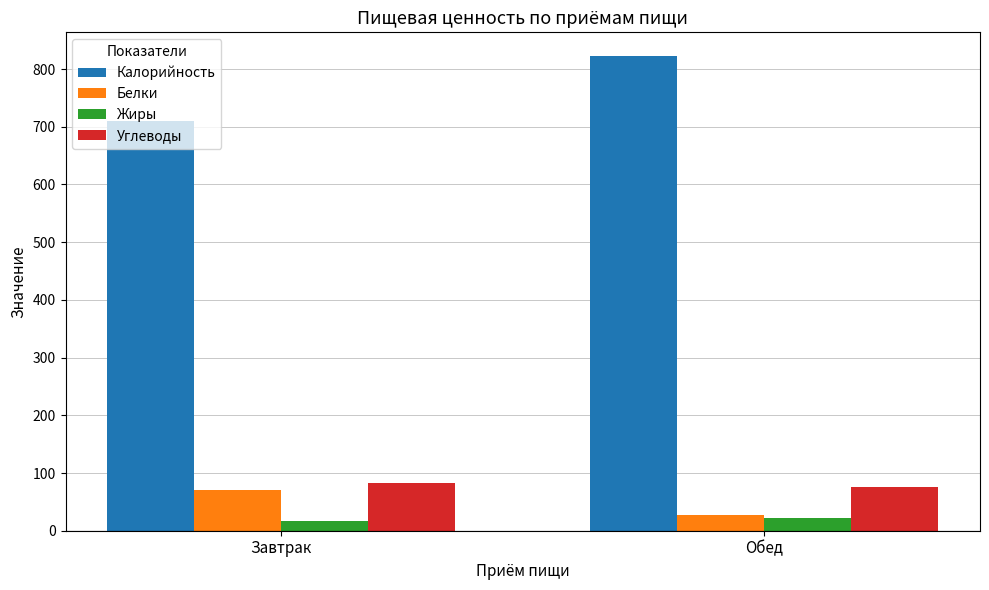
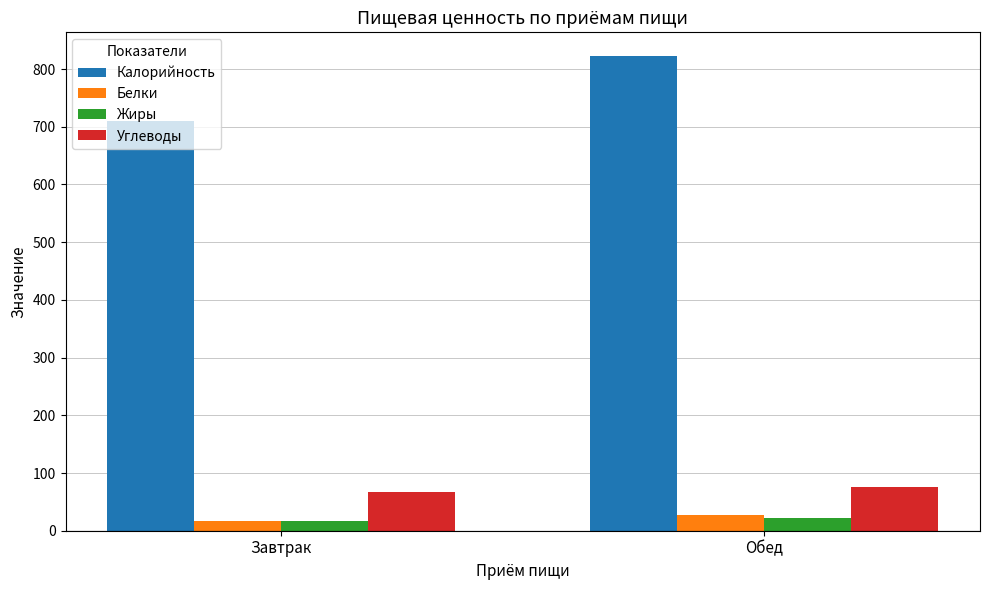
  {
    "Калорийность": {
      "Обед": 820
    },
    "Белки": {
-     "Завтрак": 70,
+     "Завтрак": 20,
      "Обед": 30
    },
    "Жиры": {
      "Завтрак": 20,
      "Обед": 20
    },
    "Углеводы": {
-     "Завтрак": 80,
+     "Завтрак": 70,
      "Обед": 80
    }
  }
